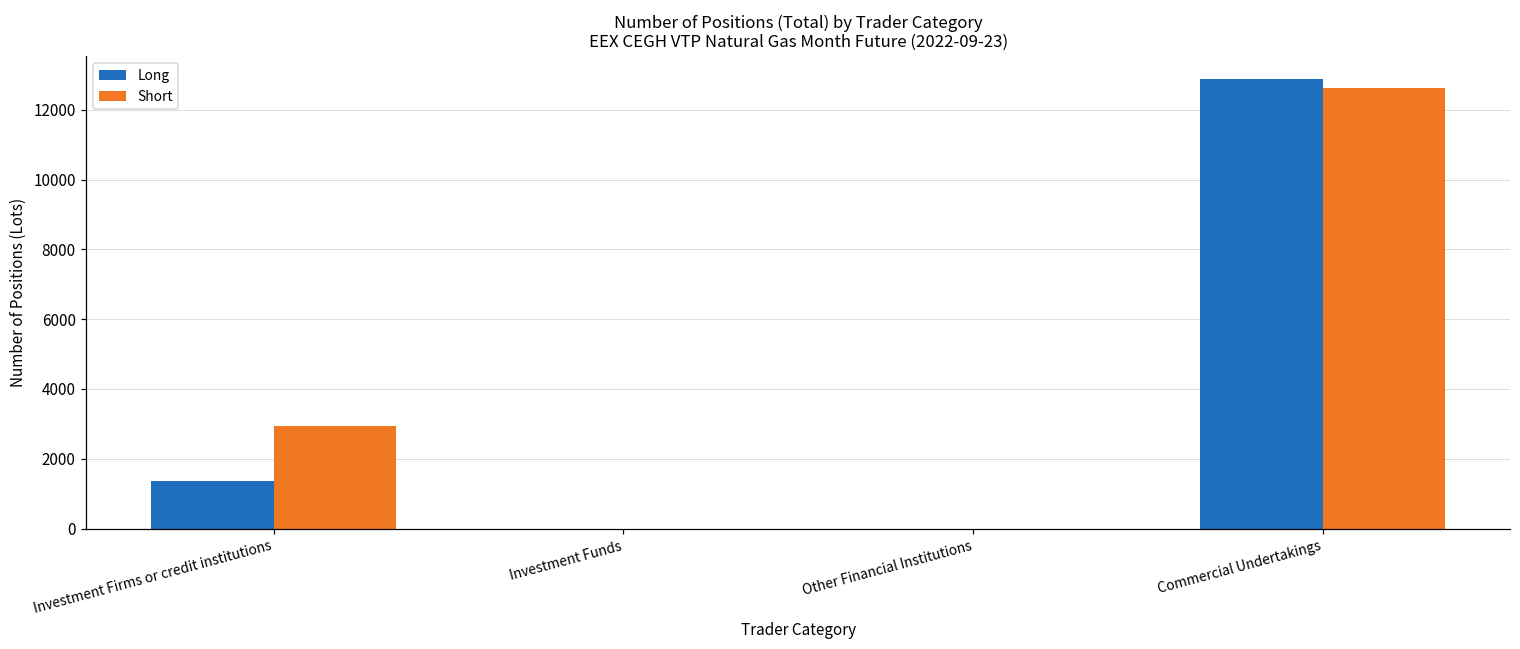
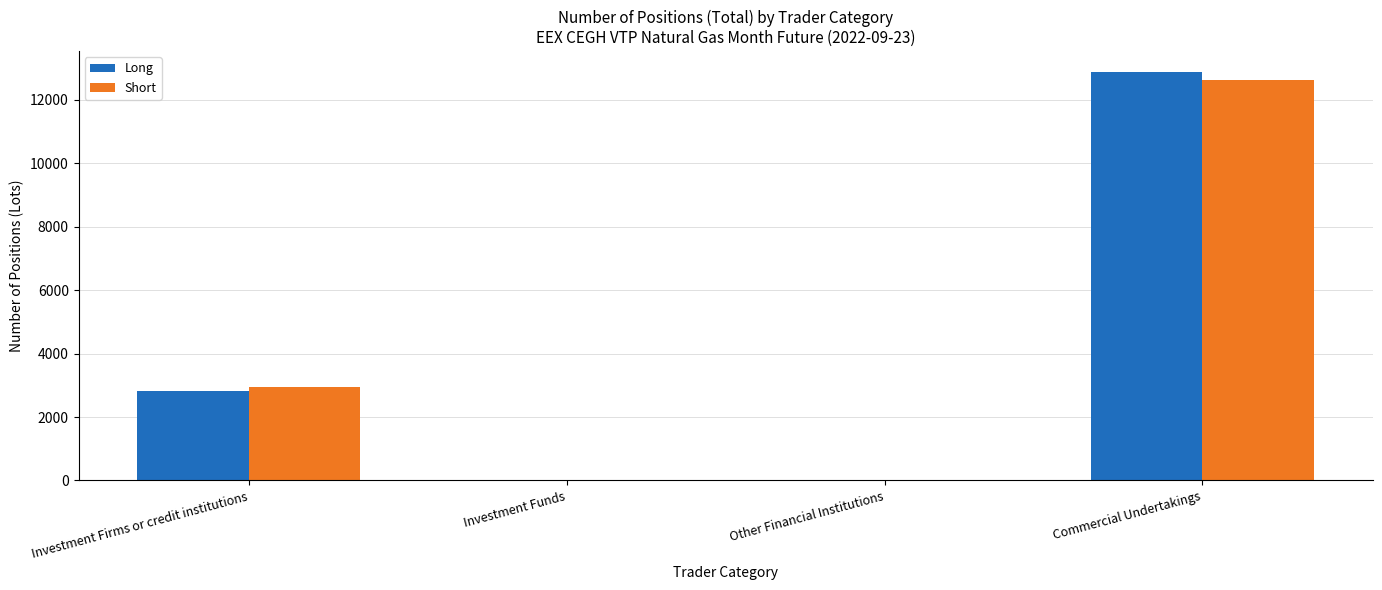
  {
    "Long": {
-     "Investment Firms or credit institutions": 1400,
+     "Investment Firms or credit institutions": 2800,
      "Investment Funds": 0,
      "Other Financial Institutions": 0,
      "Commercial Undertakings": 12900
    },
    "Short": {
      "Investment Firms or credit institutions": 2900,
      "Investment Funds": 0,
      "Other Financial Institutions": 0,
      "Commercial Undertakings": 12600
    }
  }
